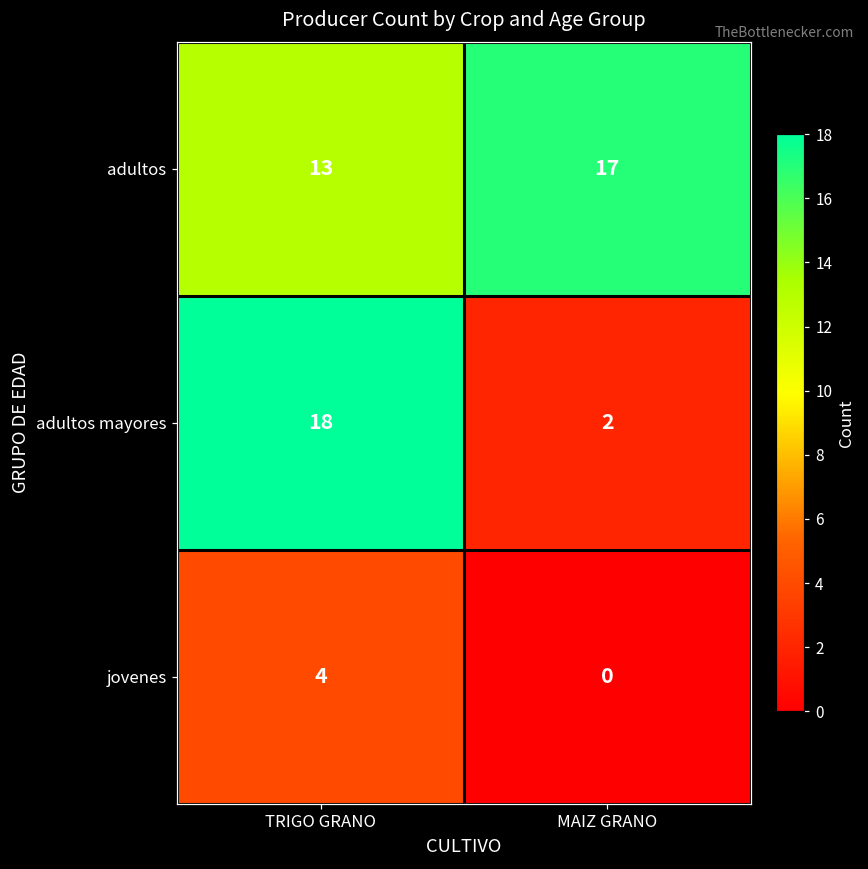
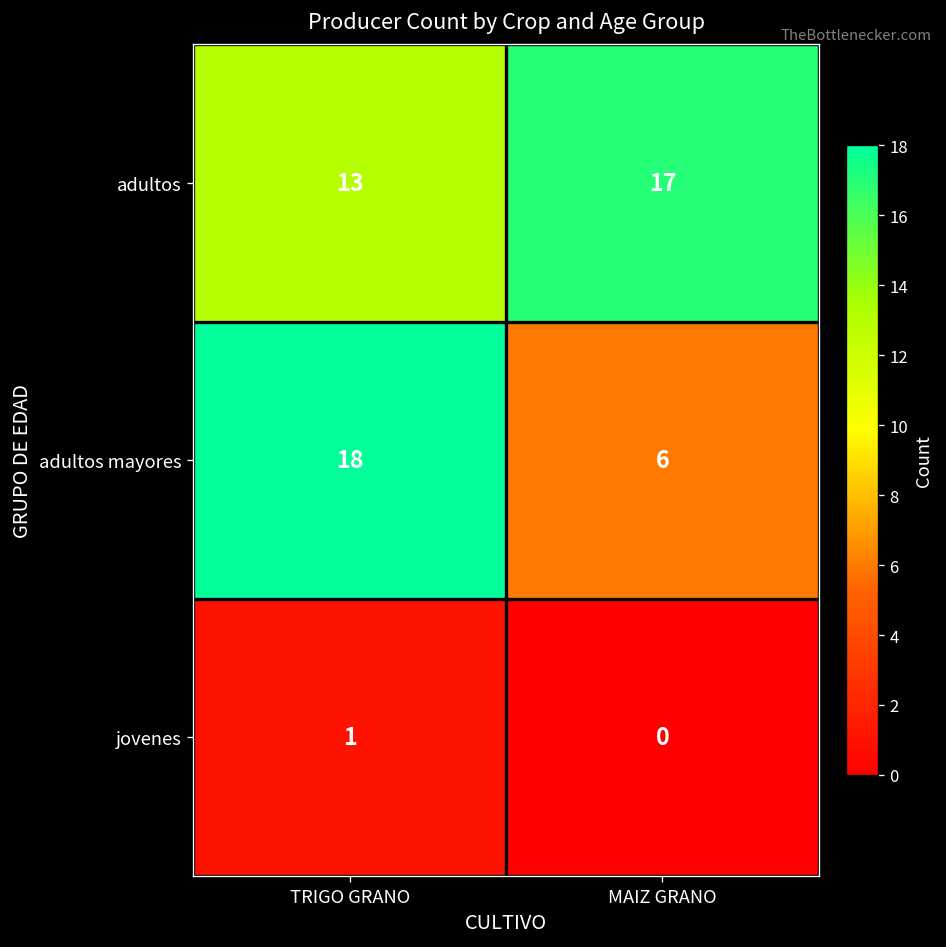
  {
    "adultos": {
      "TRIGO GRANO": 13,
      "MAIZ GRANO": 17
    },
    "adultos mayores": {
      "TRIGO GRANO": 18,
-     "MAIZ GRANO": 2
+     "MAIZ GRANO": 6
    },
    "jovenes": {
-     "TRIGO GRANO": 4,
+     "TRIGO GRANO": 1,
      "MAIZ GRANO": 0
    }
  }
